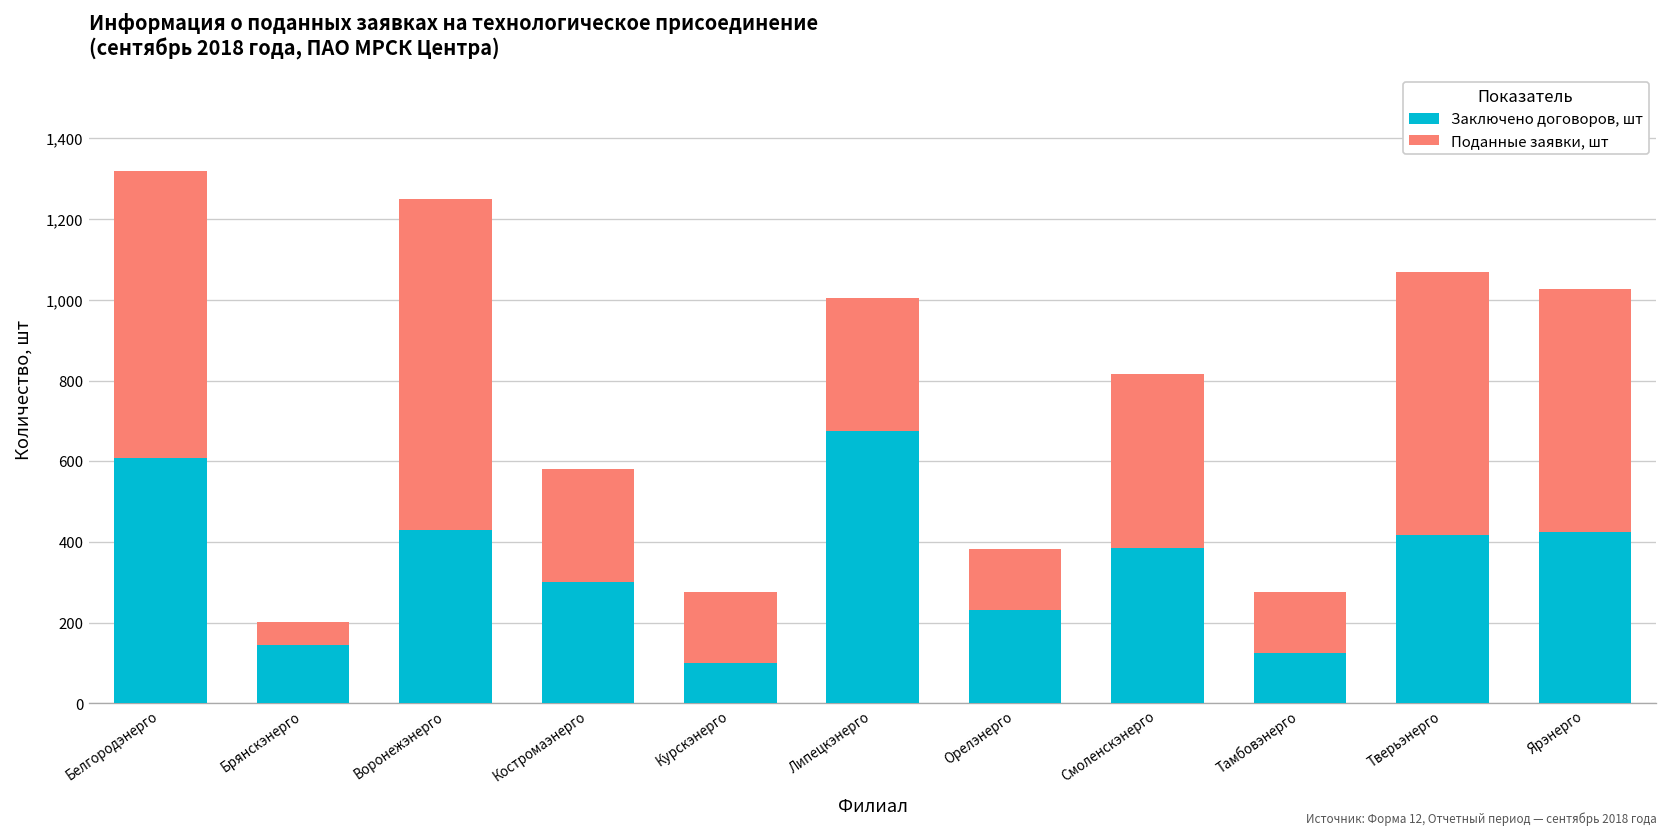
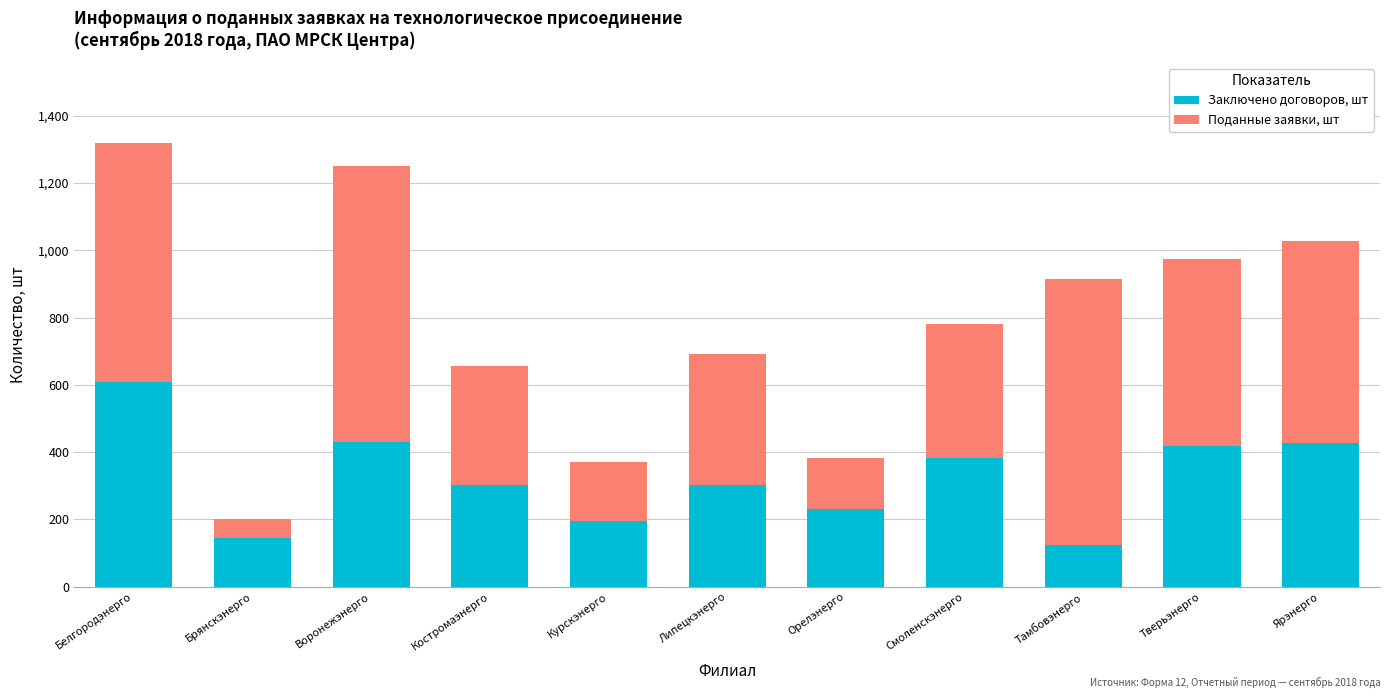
  {
    "Заключено договоров, шт": {
      "Белгородэнерго": 610,
      "Брянскэнерго": 150,
      "Воронежэнерго": 430,
      "Костромаэнерго": 300,
-     "Курскэнерго": 100,
-     "Липецкэнерго": 680,
+     "Курскэнерго": 200,
+     "Липецкэнерго": 300,
      "Орелэнерго": 230,
      "Смоленскэнерго": 380,
      "Тамбовэнерго": 120,
      "Тверьэнерго": 420,
      "Ярэнерго": 430
    },
    "Поданные заявки, шт": {
      "Белгородэнерго": 710,
      "Брянскэнерго": 60,
      "Воронежэнерго": 820,
-     "Костромаэнерго": 280,
+     "Костромаэнерго": 360,
      "Курскэнерго": 180,
-     "Липецкэнерго": 330,
+     "Липецкэнерго": 390,
      "Орелэнерго": 150,
-     "Смоленскэнерго": 430,
-     "Тамбовэнерго": 150,
-     "Тверьэнерго": 650,
+     "Смоленскэнерго": 400,
+     "Тамбовэнерго": 790,
+     "Тверьэнерго": 560,
      "Ярэнерго": 600
    }
  }
